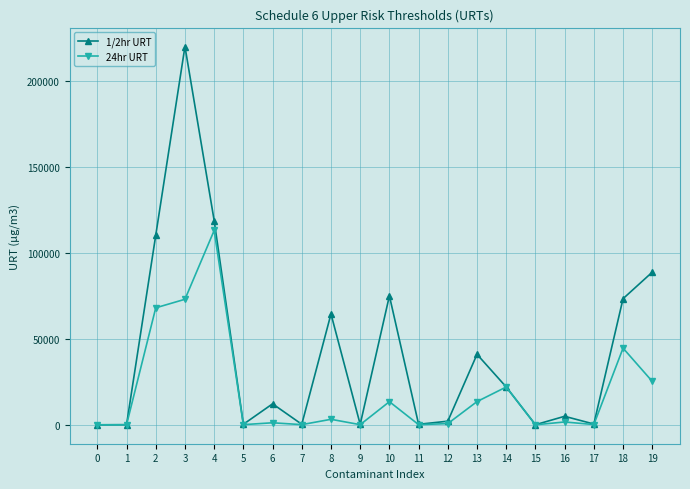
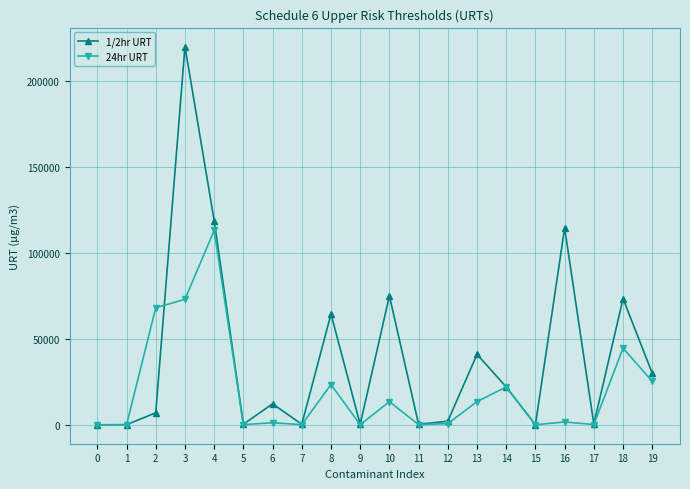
  {
    "1/2hr URT": {
-     "2": 110000,
+     "2": 7000,
      "3": 220000,
      "4": 119000,
      "6": 12000,
      "8": 64000,
      "10": 75000,
      "13": 41000,
-     "16": 5000,
+     "16": 114000,
      "18": 73000,
-     "19": 89000
+     "19": 30000
    },
    "24hr URT": {
      "2": 68000,
      "3": 73000,
      "4": 113000,
      "6": 1000,
-     "8": 3000,
+     "8": 23000,
      "10": 13000,
      "13": 14000,
      "16": 2000,
      "18": 45000,
      "19": 25000
    }
  }
